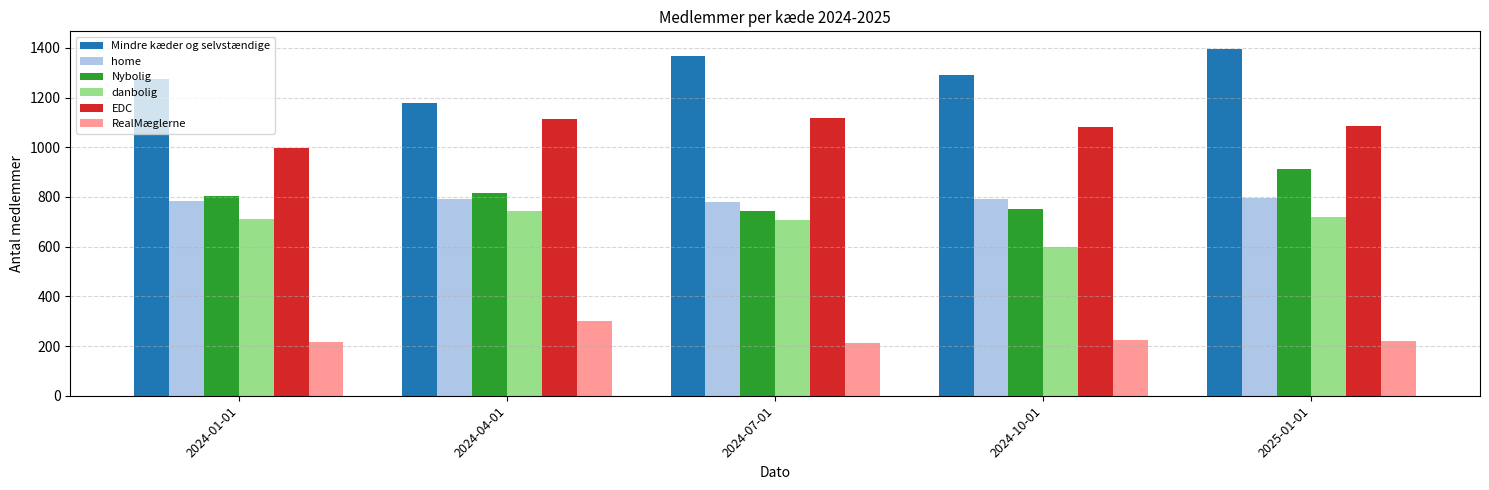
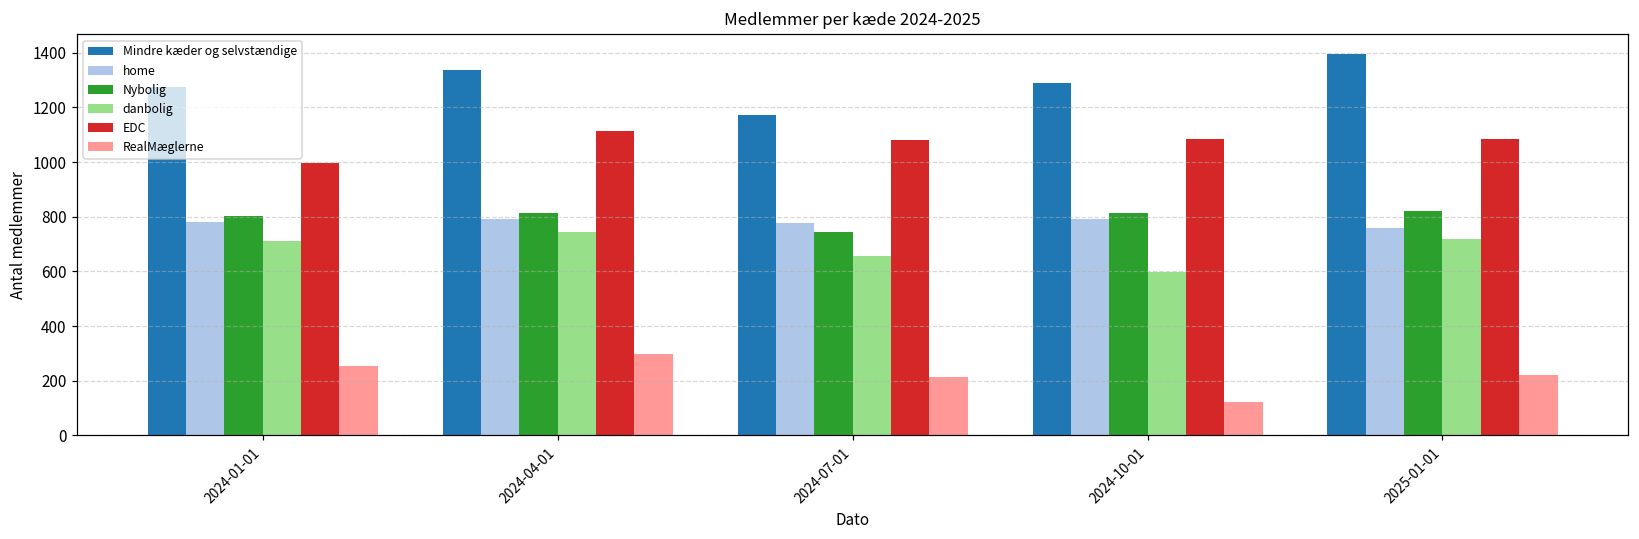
  {
    "Mindre kæder og selvstændige": {
-     "2024-04-01": 1180,
-     "2024-07-01": 1370,
+     "2024-04-01": 1340,
+     "2024-07-01": 1170,
      "2024-10-01": 1290,
      "2025-01-01": 1400
    },
    "home": {
      "2024-01-01": 780,
      "2024-04-01": 790,
      "2024-07-01": 780,
      "2024-10-01": 790,
-     "2025-01-01": 790
+     "2025-01-01": 760
    },
    "Nybolig": {
      "2024-01-01": 800,
      "2024-04-01": 820,
      "2024-07-01": 750,
-     "2024-10-01": 750,
-     "2025-01-01": 910
+     "2024-10-01": 820,
+     "2025-01-01": 820
    },
    "danbolig": {
      "2024-01-01": 710,
      "2024-04-01": 750,
-     "2024-07-01": 710,
+     "2024-07-01": 660,
      "2024-10-01": 600,
      "2025-01-01": 720
    },
    "EDC": {
      "2024-01-01": 1000,
      "2024-04-01": 1120,
-     "2024-07-01": 1120,
+     "2024-07-01": 1080,
      "2024-10-01": 1080,
      "2025-01-01": 1090
    },
    "RealMæglerne": {
-     "2024-01-01": 220,
+     "2024-01-01": 250,
      "2024-04-01": 300,
      "2024-07-01": 210,
-     "2024-10-01": 220,
+     "2024-10-01": 120,
      "2025-01-01": 220
    }
  }
